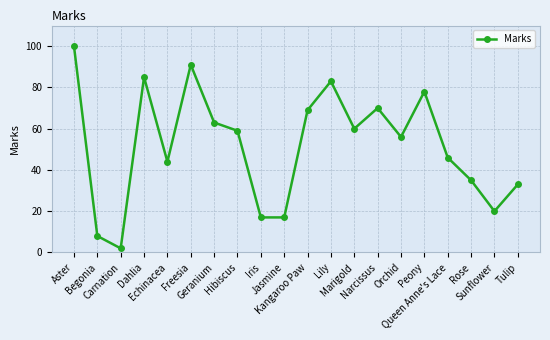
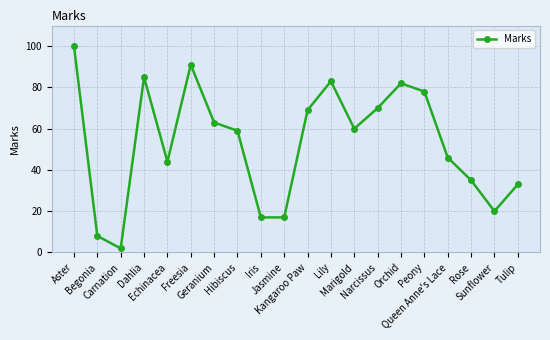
  {
    "Aster": 100,
    "Begonia": 8,
    "Carnation": 2,
    "Dahlia": 85,
    "Echinacea": 44,
    "Freesia": 91,
    "Geranium": 63,
    "Hibiscus": 59,
    "Iris": 17,
    "Jasmine": 17,
    "Kangaroo Paw": 69,
    "Lily": 83,
    "Marigold": 60,
    "Narcissus": 70,
-   "Orchid": 56,
+   "Orchid": 82,
    "Peony": 78,
    "Queen Anne's Lace": 46,
    "Rose": 35,
    "Sunflower": 20,
    "Tulip": 33
  }
